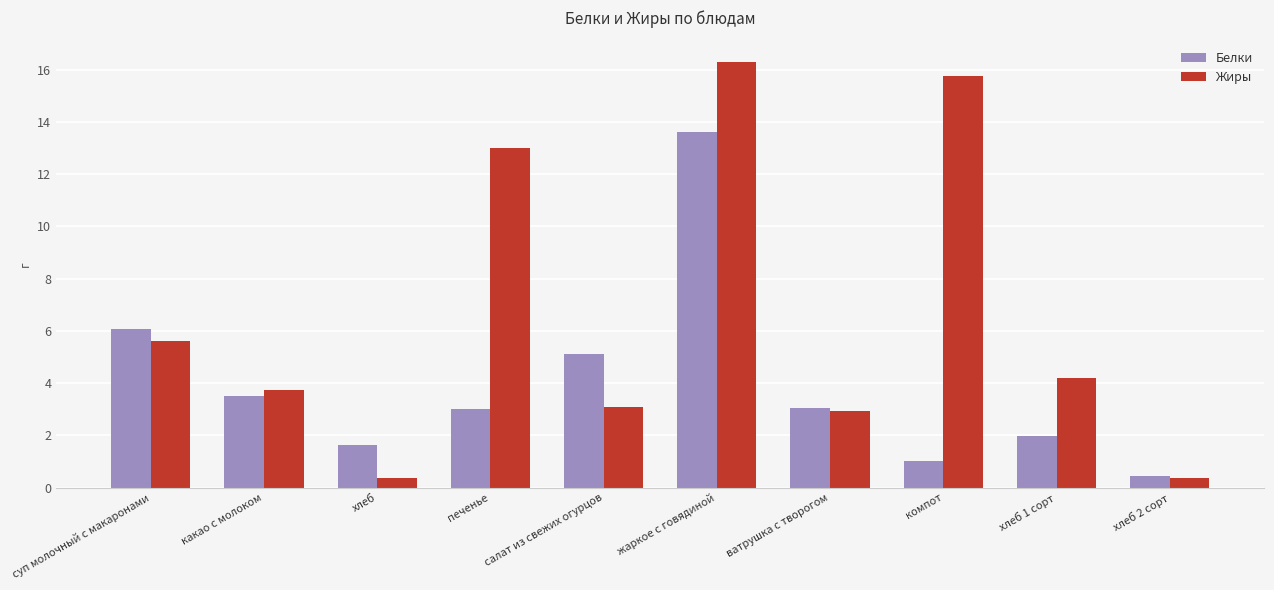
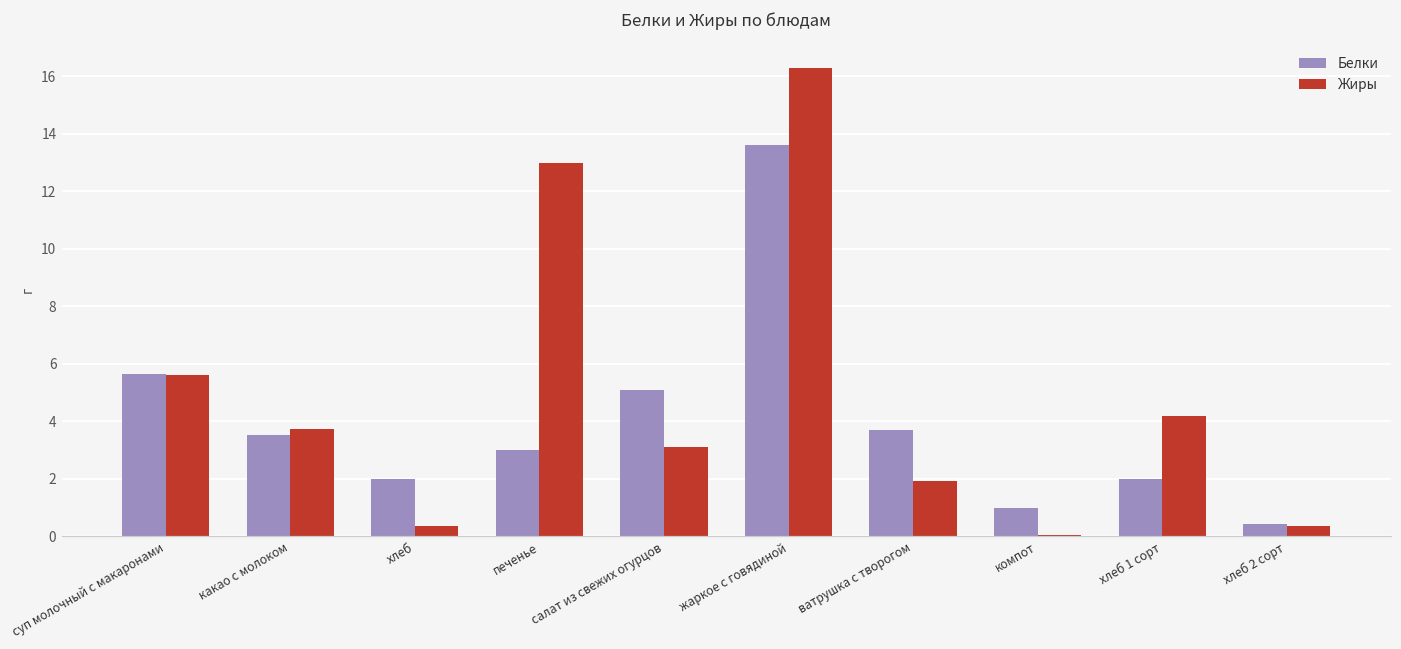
  {
    "Белки": {
-     "суп молочный с макаронами": 6.1,
+     "суп молочный с макаронами": 5.6,
      "какао с молоком": 3.5,
-     "хлеб": 1.6,
+     "хлеб": 2.0,
      "печенье": 3.0,
      "салат из свежих огурцов": 5.1,
      "жаркое с говядиной": 13.6,
-     "ватрушка с творогом": 3.0,
+     "ватрушка с творогом": 3.7,
      "компот": 1.0,
      "хлеб 1 сорт": 2.0,
      "хлеб 2 сорт": 0.4
    },
    "Жиры": {
      "суп молочный с макаронами": 5.6,
      "какао с молоком": 3.7,
      "хлеб": 0.4,
      "печенье": 13.0,
      "салат из свежих огурцов": 3.1,
      "жаркое с говядиной": 16.3,
-     "ватрушка с творогом": 2.9,
-     "компот": 15.8,
+     "ватрушка с творогом": 1.9,
+     "компот": 0.1,
      "хлеб 1 сорт": 4.2,
      "хлеб 2 сорт": 0.4
    }
  }
